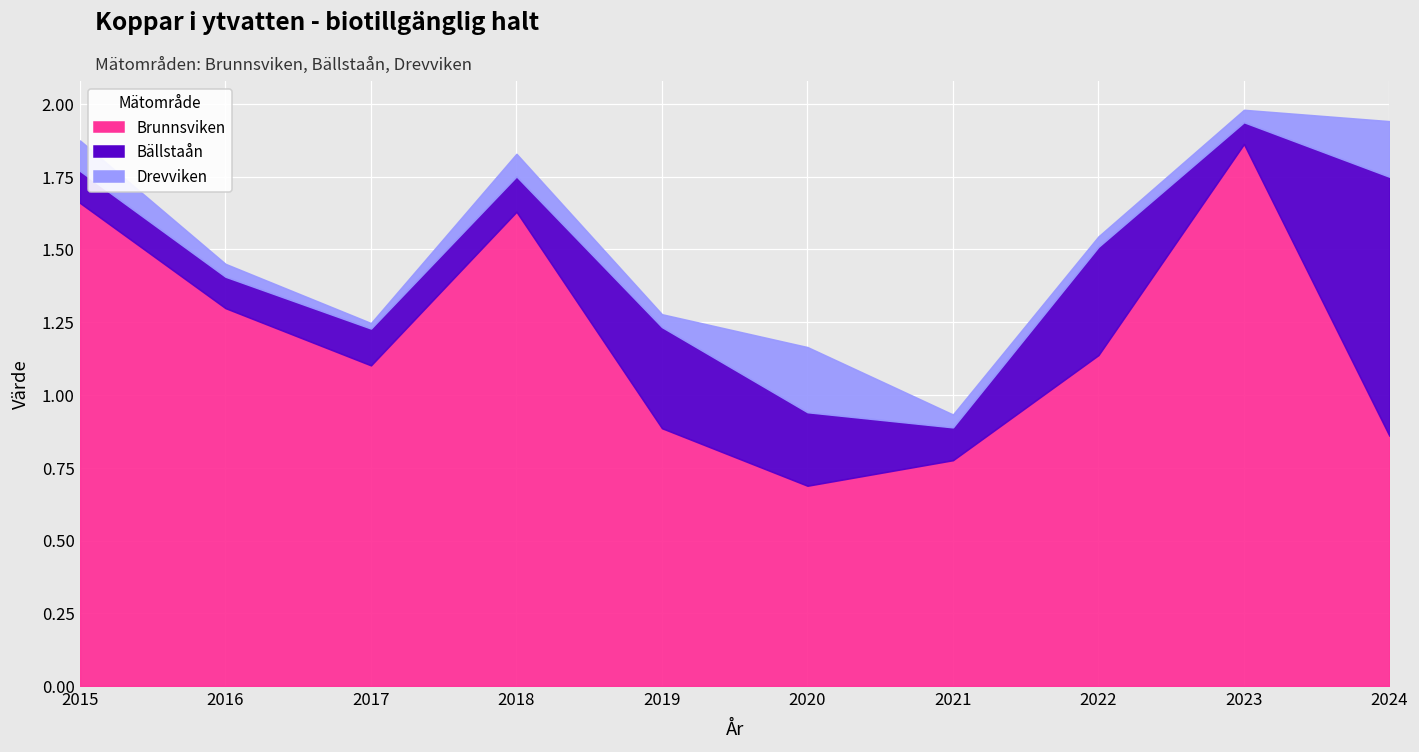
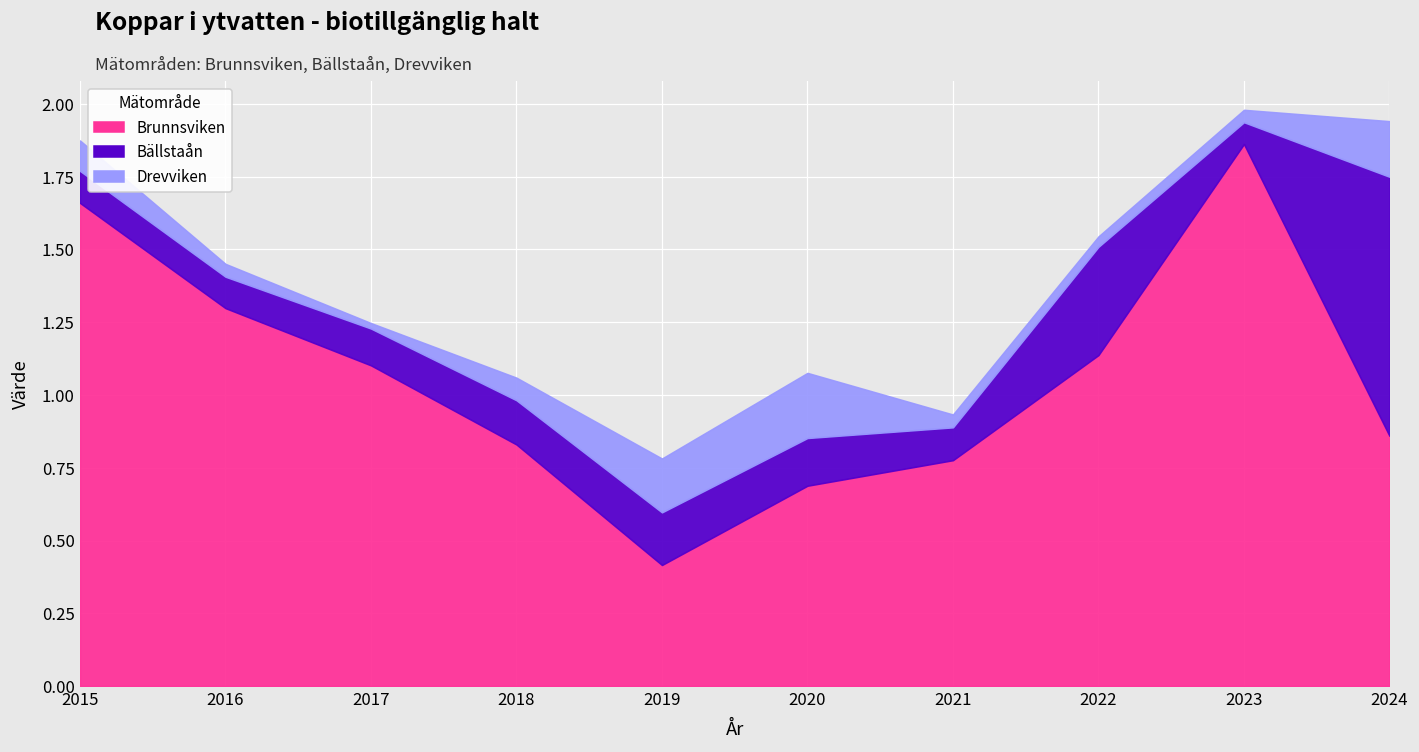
  {
    "Brunnsviken": {
      "2015": 1.66,
      "2016": 1.30,
      "2017": 1.10,
-     "2018": 1.63,
-     "2019": 0.89,
+     "2018": 0.83,
+     "2019": 0.42,
      "2020": 0.69,
      "2021": 0.78,
      "2022": 1.14,
      "2023": 1.86,
      "2024": 0.86
    },
    "Bällstaån": {
      "2015": 0.11,
      "2016": 0.11,
      "2017": 0.13,
-     "2018": 0.12,
-     "2019": 0.35,
-     "2020": 0.25,
+     "2018": 0.15,
+     "2019": 0.18,
+     "2020": 0.16,
      "2021": 0.11,
      "2022": 0.37,
      "2023": 0.07,
      "2024": 0.89
    },
    "Drevviken": {
      "2015": 0.10,
      "2016": 0.04,
      "2017": 0.02,
      "2018": 0.08,
-     "2019": 0.04,
+     "2019": 0.18,
      "2020": 0.22,
      "2021": 0.04,
      "2022": 0.04,
      "2023": 0.04,
      "2024": 0.19
    }
  }
